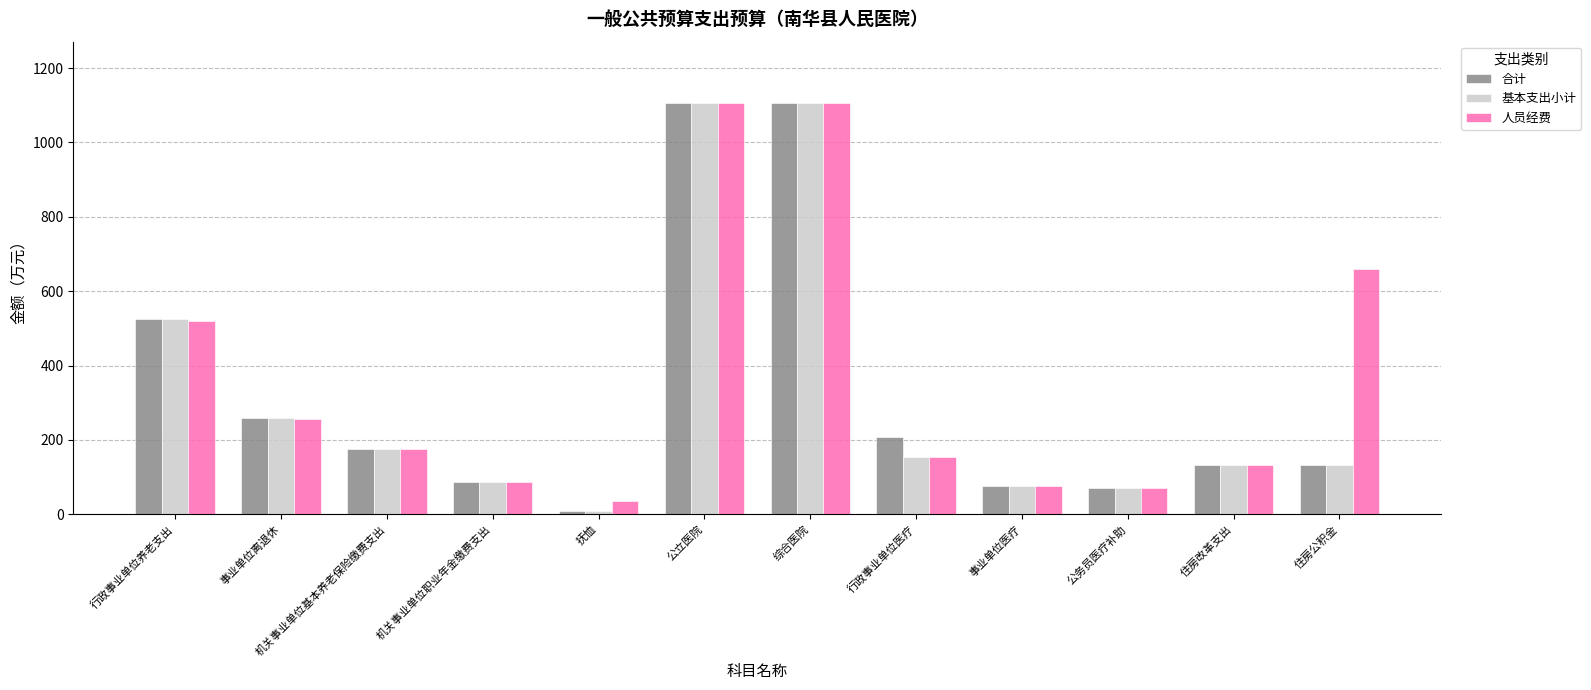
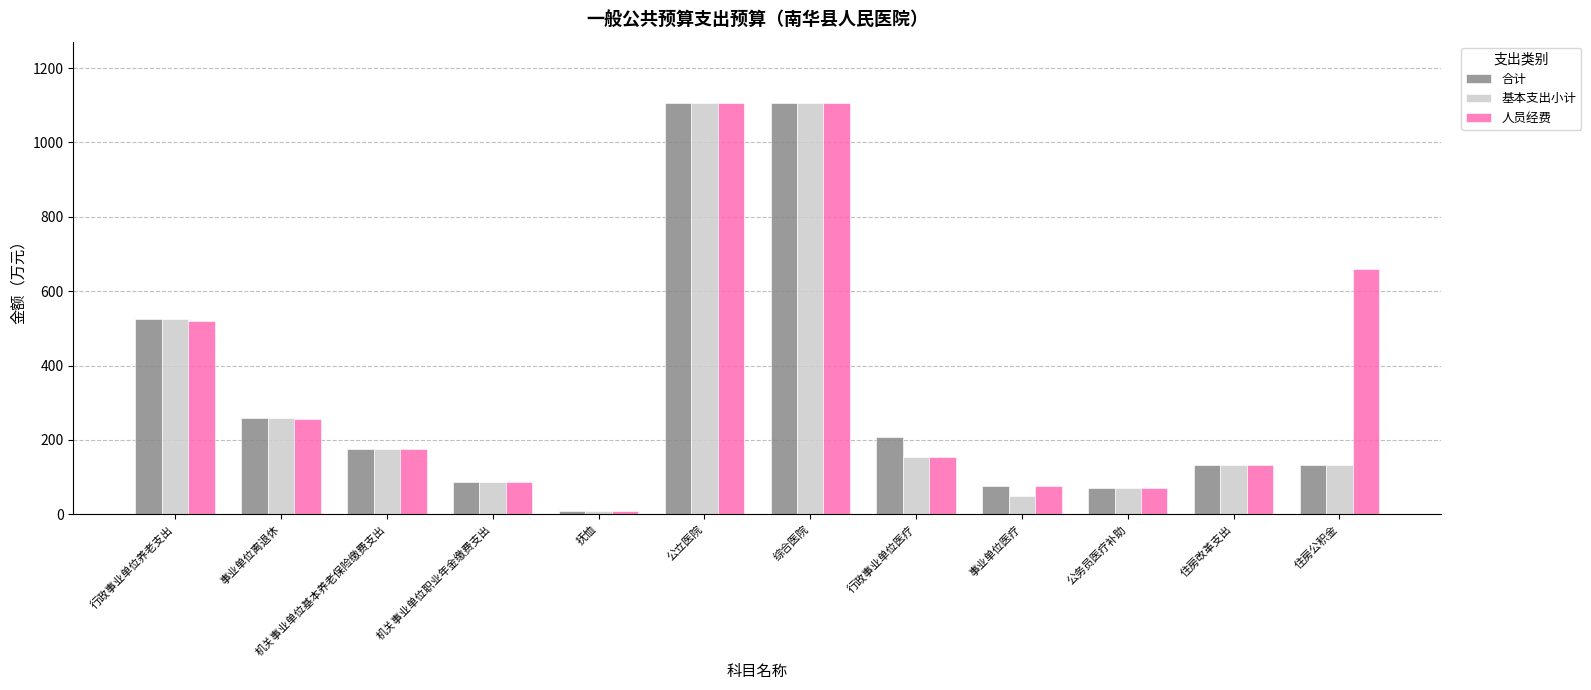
  {
    "合计": {
      "行政事业单位养老支出": 520,
      "事业单位离退休": 260,
      "机关事业单位基本养老保险缴费支出": 180,
      "机关事业单位职业年金缴费支出": 90,
      "抚恤": 10,
      "公立医院": 1110,
      "综合医院": 1110,
      "行政事业单位医疗": 210,
      "事业单位医疗": 70,
      "公务员医疗补助": 70,
      "住房改革支出": 130,
      "住房公积金": 130
    },
    "基本支出小计": {
      "行政事业单位养老支出": 520,
      "事业单位离退休": 260,
      "机关事业单位基本养老保险缴费支出": 180,
      "机关事业单位职业年金缴费支出": 90,
      "抚恤": 10,
      "公立医院": 1110,
      "综合医院": 1110,
      "行政事业单位医疗": 150,
-     "事业单位医疗": 70,
+     "事业单位医疗": 50,
      "公务员医疗补助": 70,
      "住房改革支出": 130,
      "住房公积金": 130
    },
    "人员经费": {
      "行政事业单位养老支出": 520,
      "事业单位离退休": 260,
      "机关事业单位基本养老保险缴费支出": 180,
      "机关事业单位职业年金缴费支出": 90,
-     "抚恤": 30,
+     "抚恤": 10,
      "公立医院": 1110,
      "综合医院": 1110,
      "行政事业单位医疗": 150,
      "事业单位医疗": 70,
      "公务员医疗补助": 70,
      "住房改革支出": 130,
      "住房公积金": 660
    }
  }
